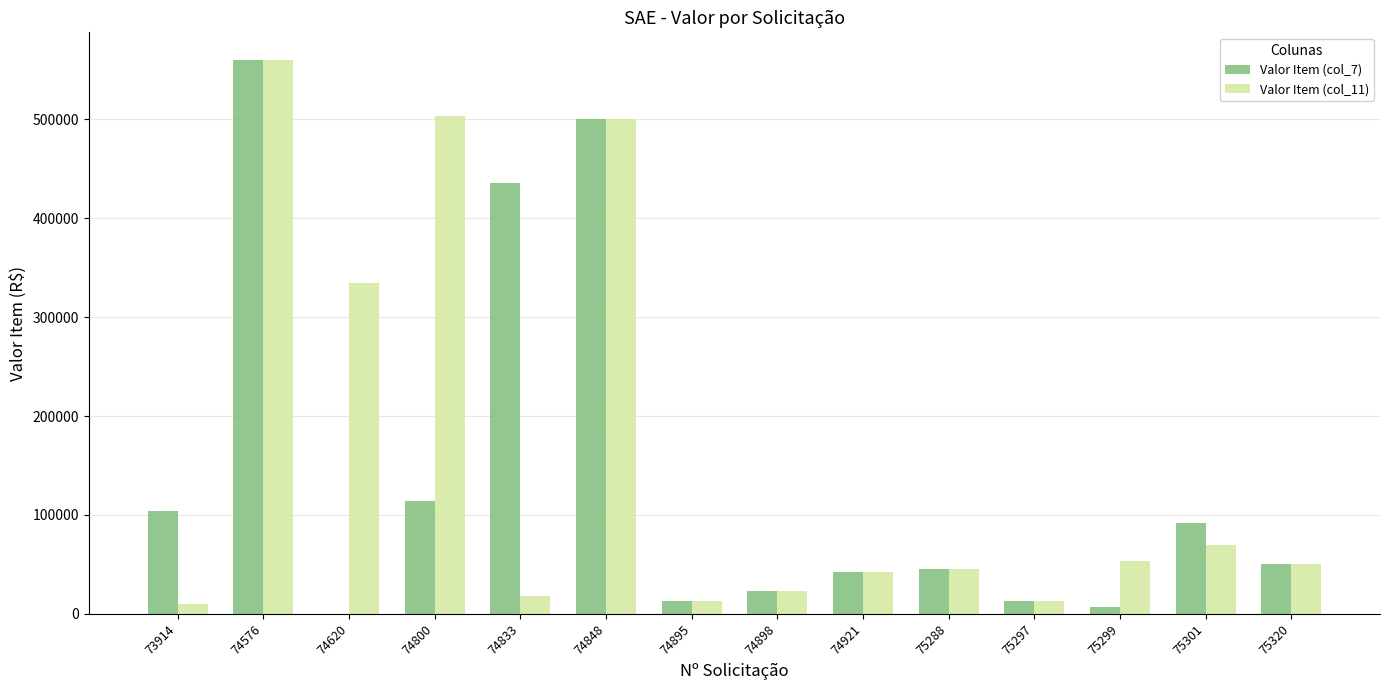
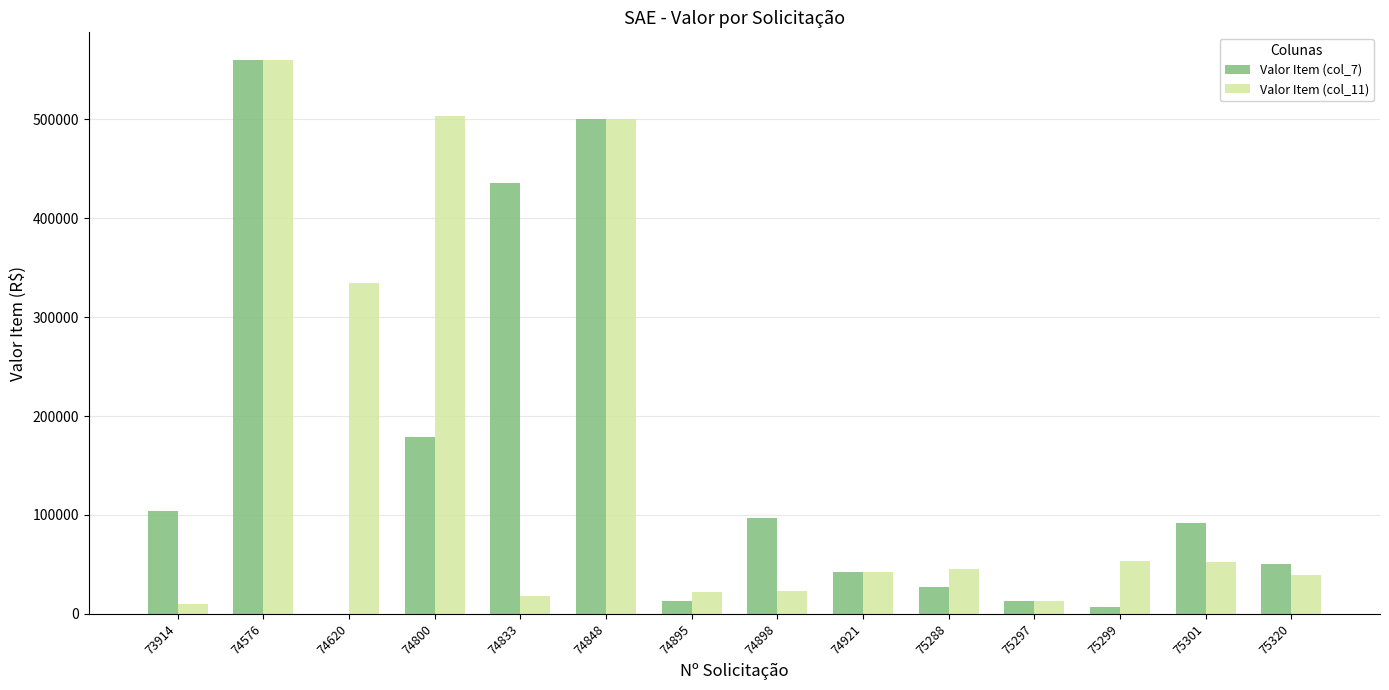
  {
    "Valor Item (col_7)": {
      "73914": 100000,
      "74576": 560000,
-     "74800": 110000,
+     "74800": 180000,
      "74833": 440000,
      "74848": 500000,
      "74895": 10000,
-     "74898": 20000,
+     "74898": 100000,
      "74921": 40000,
-     "75288": 50000,
+     "75288": 30000,
      "75297": 10000,
      "75299": 10000,
      "75301": 90000,
      "75320": 50000
    },
    "Valor Item (col_11)": {
      "73914": 10000,
      "74576": 560000,
      "74620": 330000,
      "74800": 500000,
      "74833": 20000,
      "74848": 500000,
-     "74895": 10000,
+     "74895": 20000,
      "74898": 20000,
      "74921": 40000,
      "75288": 50000,
      "75297": 10000,
      "75299": 50000,
-     "75301": 70000,
-     "75320": 50000
+     "75301": 50000,
+     "75320": 40000
    }
  }
